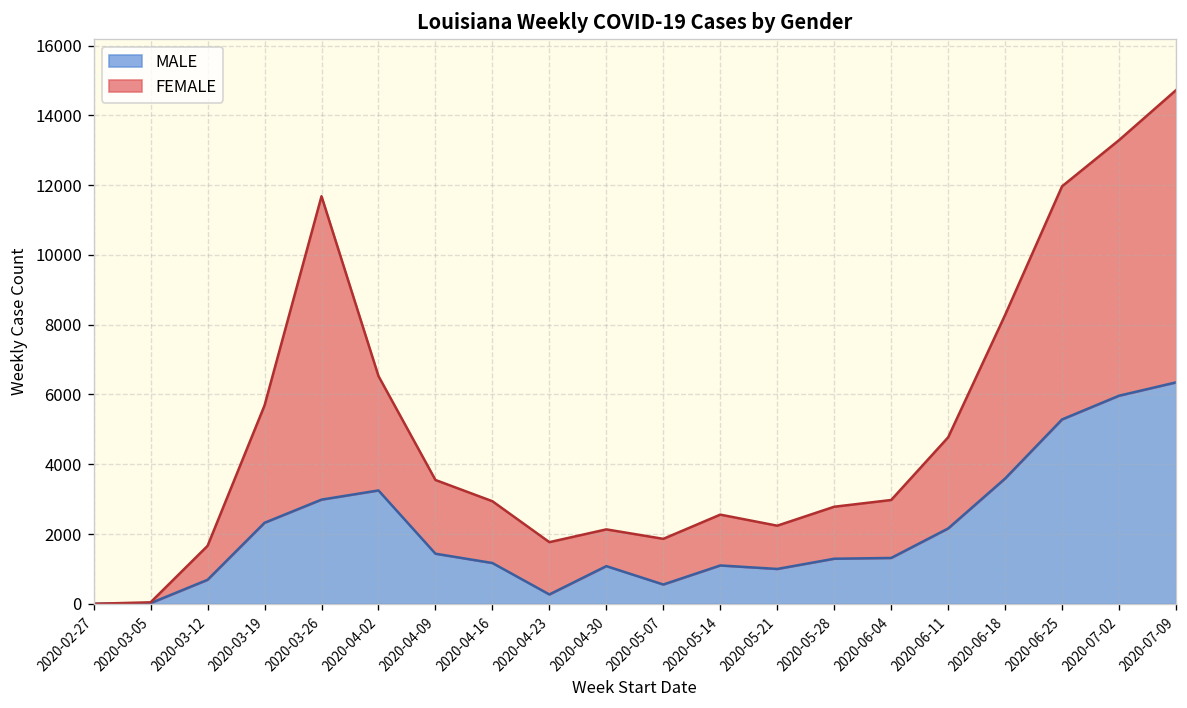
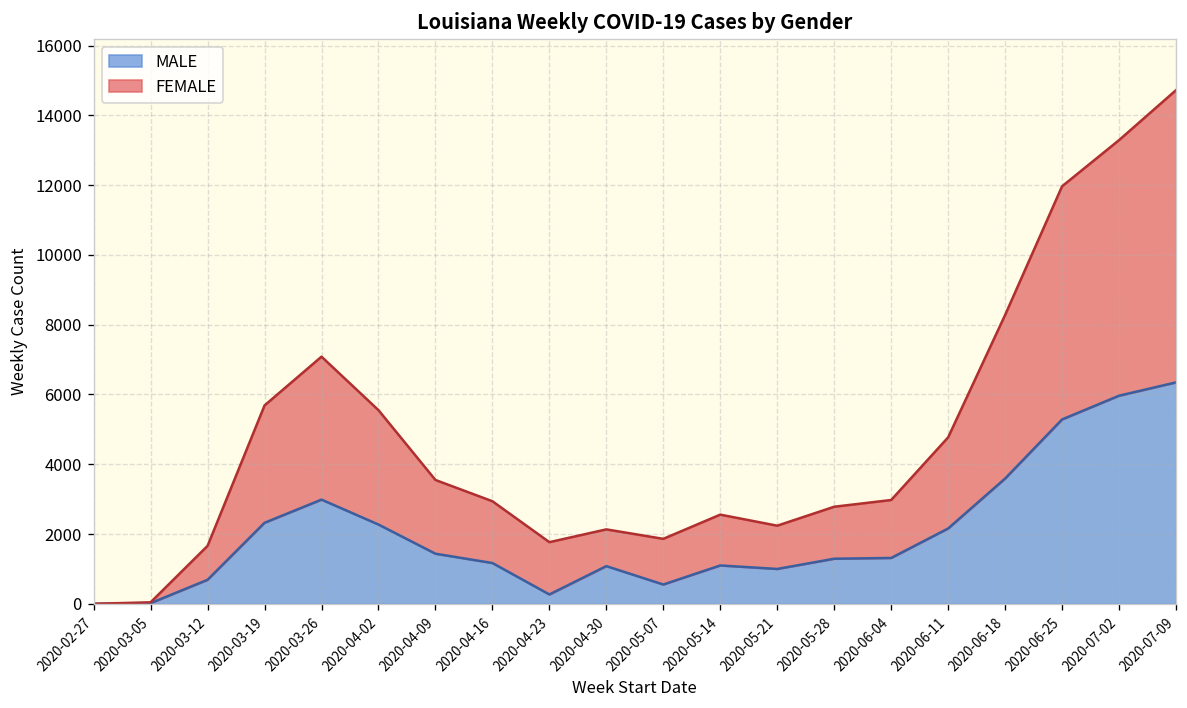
  {
    "MALE": {
      "2020-03-12": 700,
      "2020-03-19": 2300,
      "2020-03-26": 3000,
-     "2020-04-02": 3200,
+     "2020-04-02": 2300,
      "2020-04-09": 1400,
      "2020-04-16": 1200,
      "2020-04-23": 300,
      "2020-04-30": 1100,
      "2020-05-07": 600,
      "2020-05-14": 1100,
      "2020-05-21": 1000,
      "2020-05-28": 1300,
      "2020-06-04": 1300,
      "2020-06-11": 2200,
      "2020-06-18": 3600,
      "2020-06-25": 5300,
      "2020-07-02": 6000,
      "2020-07-09": 6300
    },
    "FEMALE": {
      "2020-03-12": 1000,
      "2020-03-19": 3400,
-     "2020-03-26": 8700,
+     "2020-03-26": 4100,
      "2020-04-02": 3300,
      "2020-04-09": 2100,
      "2020-04-16": 1800,
      "2020-04-23": 1500,
      "2020-04-30": 1100,
      "2020-05-07": 1300,
      "2020-05-14": 1500,
      "2020-05-21": 1200,
      "2020-05-28": 1500,
      "2020-06-04": 1700,
      "2020-06-11": 2600,
      "2020-06-18": 4700,
      "2020-06-25": 6700,
      "2020-07-02": 7300,
      "2020-07-09": 8400
    }
  }
